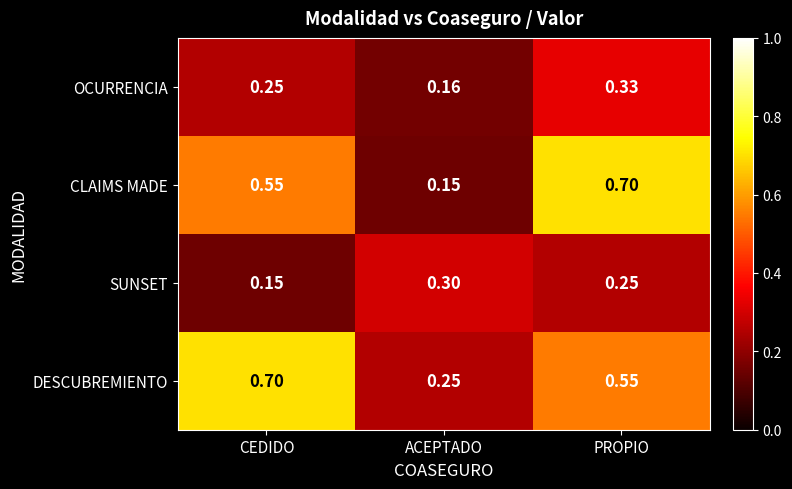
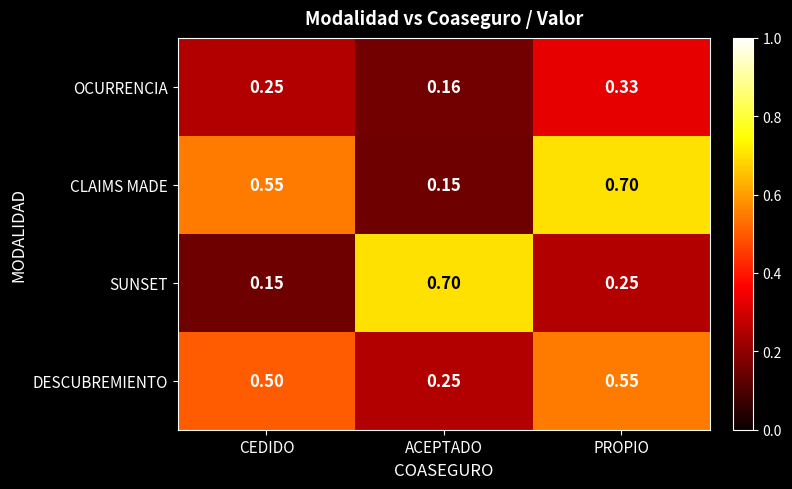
  {
    "OCURRENCIA": {
      "CEDIDO": 0.25,
      "ACEPTADO": 0.16,
      "PROPIO": 0.33
    },
    "CLAIMS MADE": {
      "CEDIDO": 0.55,
      "ACEPTADO": 0.15,
      "PROPIO": 0.70
    },
    "SUNSET": {
      "CEDIDO": 0.15,
-     "ACEPTADO": 0.30,
+     "ACEPTADO": 0.70,
      "PROPIO": 0.25
    },
    "DESCUBREMIENTO": {
-     "CEDIDO": 0.70,
+     "CEDIDO": 0.50,
      "ACEPTADO": 0.25,
      "PROPIO": 0.55
    }
  }
